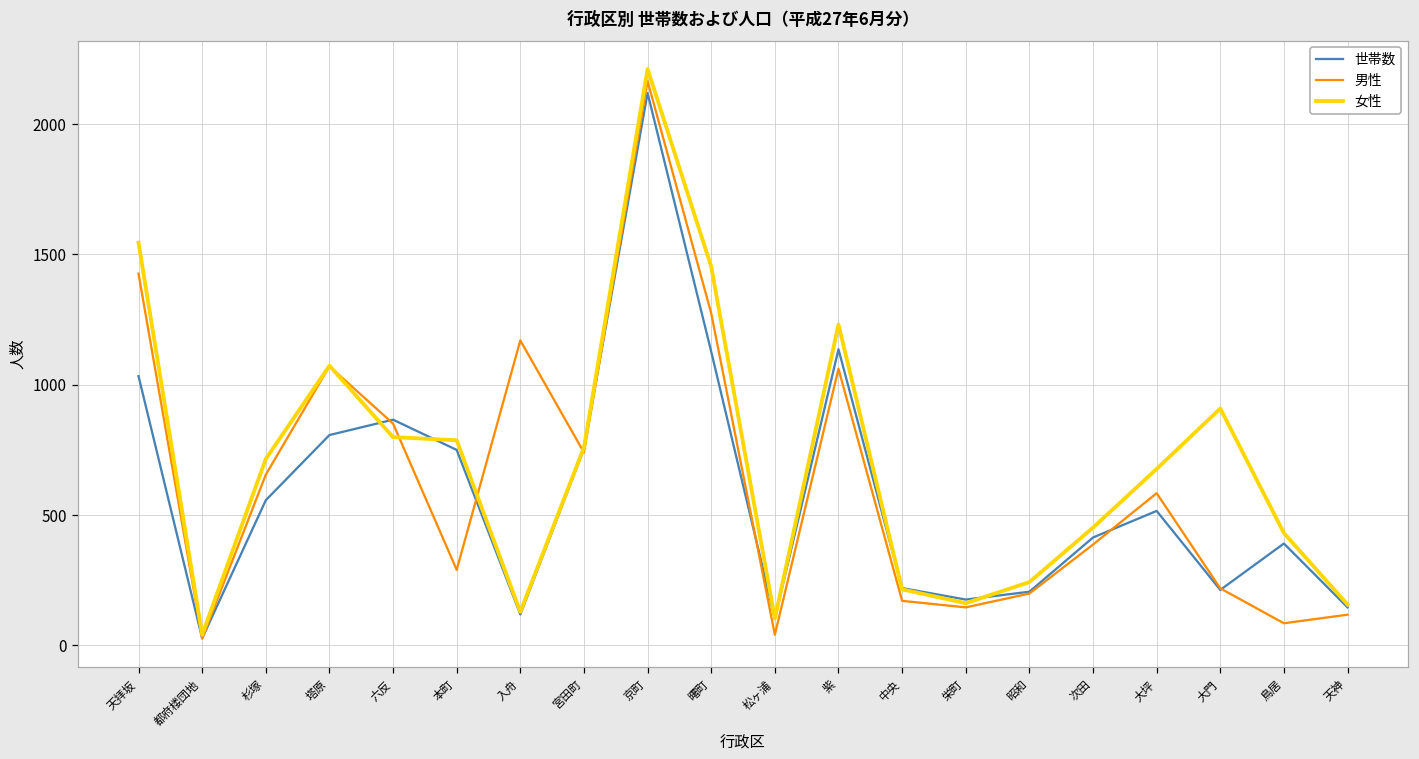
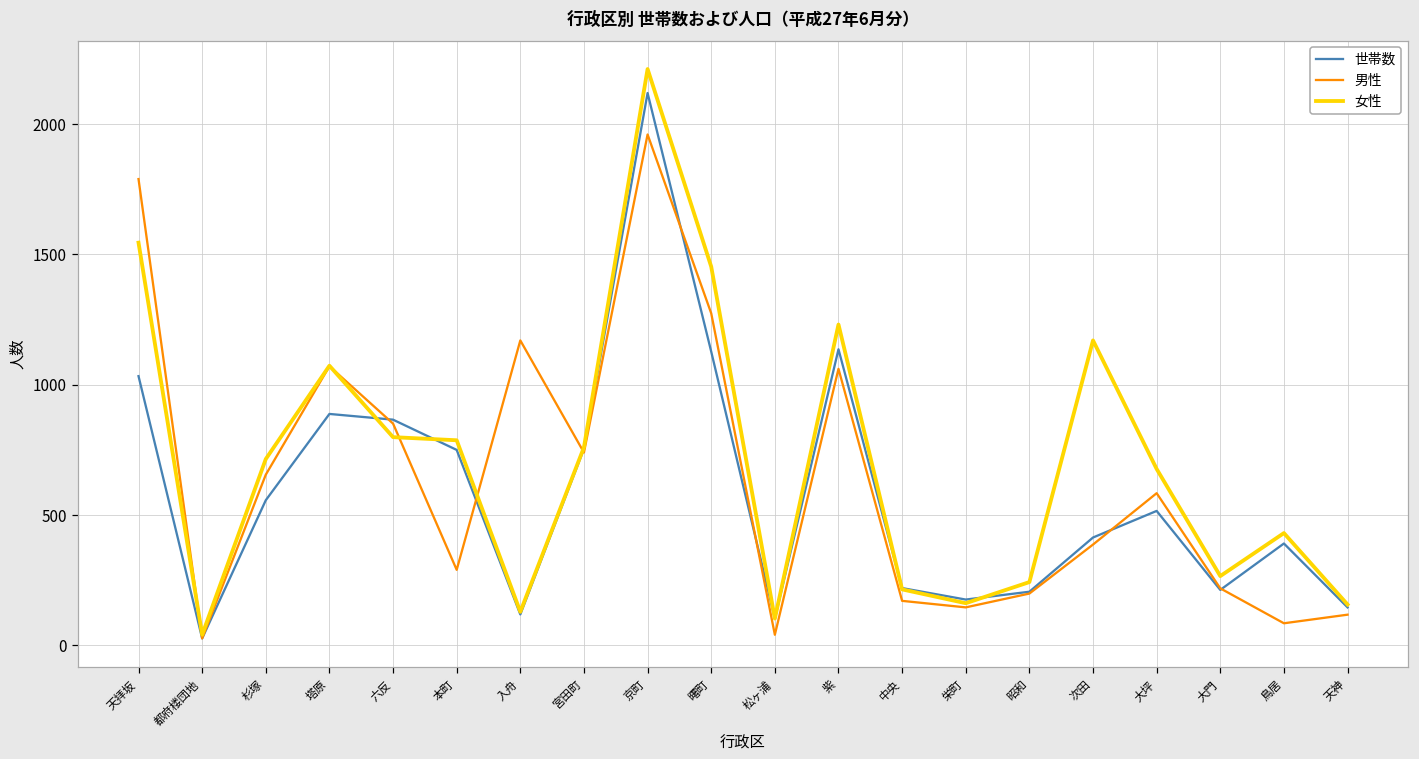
  {
    "世帯数": {
      "天拝坂": 1030,
      "杉塚": 560,
-     "塔原": 810,
+     "塔原": 890,
      "六反": 870,
      "本町": 750,
      "京町": 2120,
      "曙町": 1130,
      "紫": 1140,
      "栄町": 180,
      "次田": 410,
      "大坪": 520,
      "鳥居": 390,
      "天神": 150
    },
    "男性": {
-     "天拝坂": 1430,
+     "天拝坂": 1790,
      "杉塚": 660,
      "六反": 850,
      "本町": 290,
      "入舟": 1170,
      "宮田町": 740,
-     "京町": 2170,
+     "京町": 1960,
      "曙町": 1270,
      "松ヶ浦": 40,
      "紫": 1060,
      "中央": 170,
      "栄町": 150,
      "次田": 390,
      "大坪": 580,
      "鳥居": 90,
      "天神": 120
    },
    "女性": {
      "天拝坂": 1550,
      "都府楼団地": 40,
      "杉塚": 720,
      "六反": 800,
      "本町": 790,
      "京町": 2210,
      "曙町": 1450,
      "紫": 1230,
      "栄町": 160,
      "昭和": 240,
-     "次田": 450,
+     "次田": 1170,
      "大坪": 680,
-     "大門": 910,
+     "大門": 270,
      "鳥居": 430,
      "天神": 160
    }
  }
